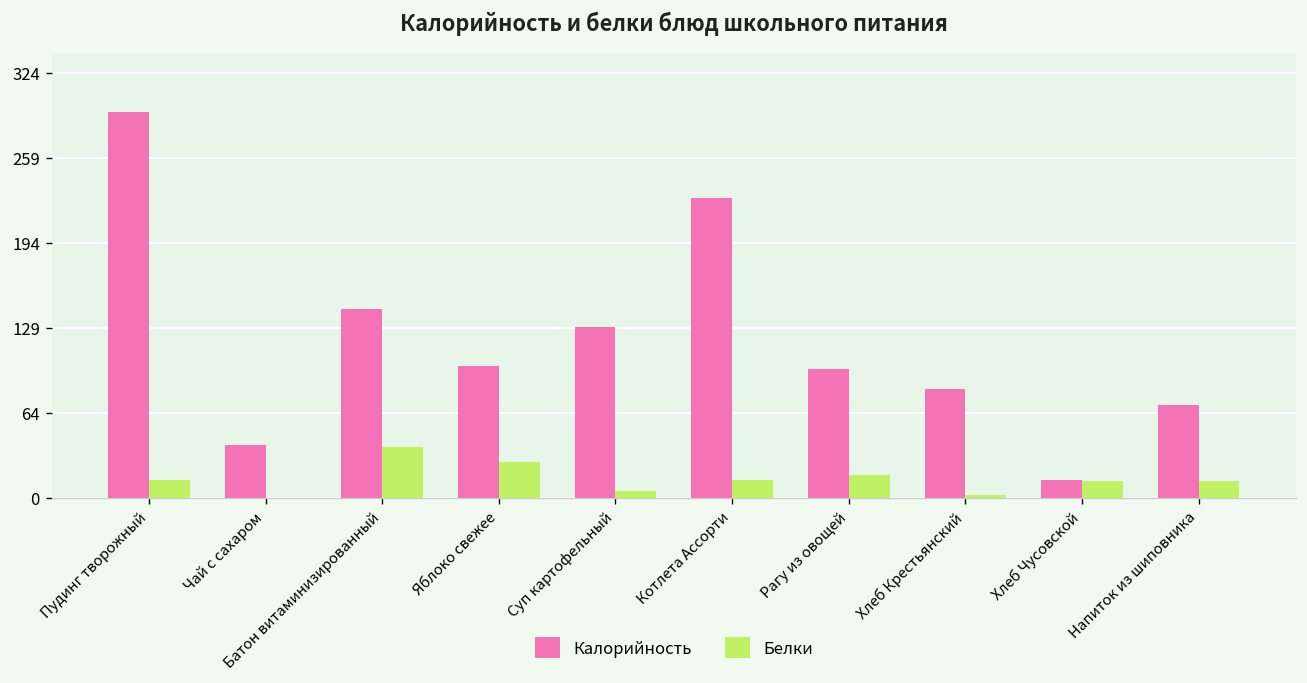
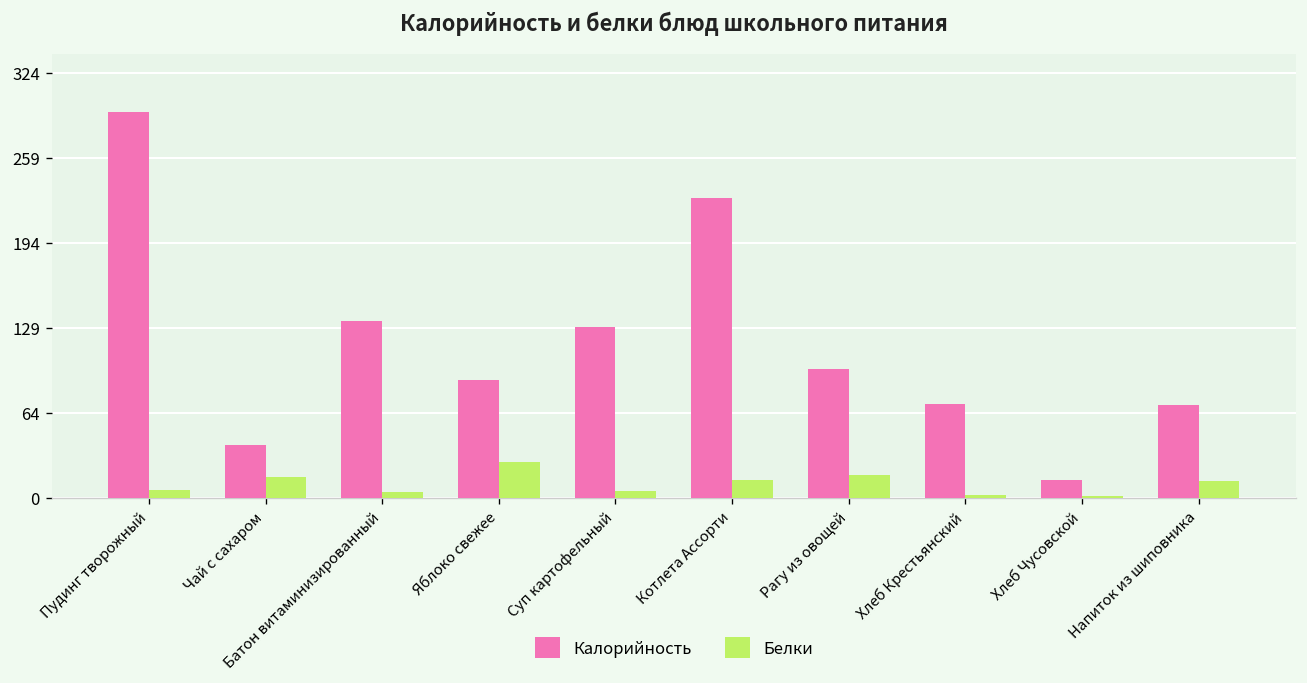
  {
    "Калорийность": {
      "Пудинг творожный": 295,
      "Чай с сахаром": 41,
-     "Батон витаминизированный": 144,
-     "Яблоко свежее": 101,
+     "Батон витаминизированный": 135,
+     "Яблоко свежее": 90,
      "Суп картофельный": 130,
      "Котлета Ассорти": 229,
      "Рагу из овощей": 99,
-     "Хлеб Крестьянский": 83,
+     "Хлеб Крестьянский": 71,
      "Хлеб Чусовской": 13,
      "Напиток из шиповника": 71
    },
    "Белки": {
-     "Пудинг творожный": 13,
-     "Чай с сахаром": 0,
-     "Батон витаминизированный": 39,
+     "Пудинг творожный": 6,
+     "Чай с сахаром": 16,
+     "Батон витаминизированный": 4,
      "Яблоко свежее": 27,
      "Суп картофельный": 5,
      "Котлета Ассорти": 14,
      "Рагу из овощей": 18,
-     "Хлеб Чусовской": 13,
+     "Хлеб Чусовской": 2,
      "Напиток из шиповника": 13
    }
  }
